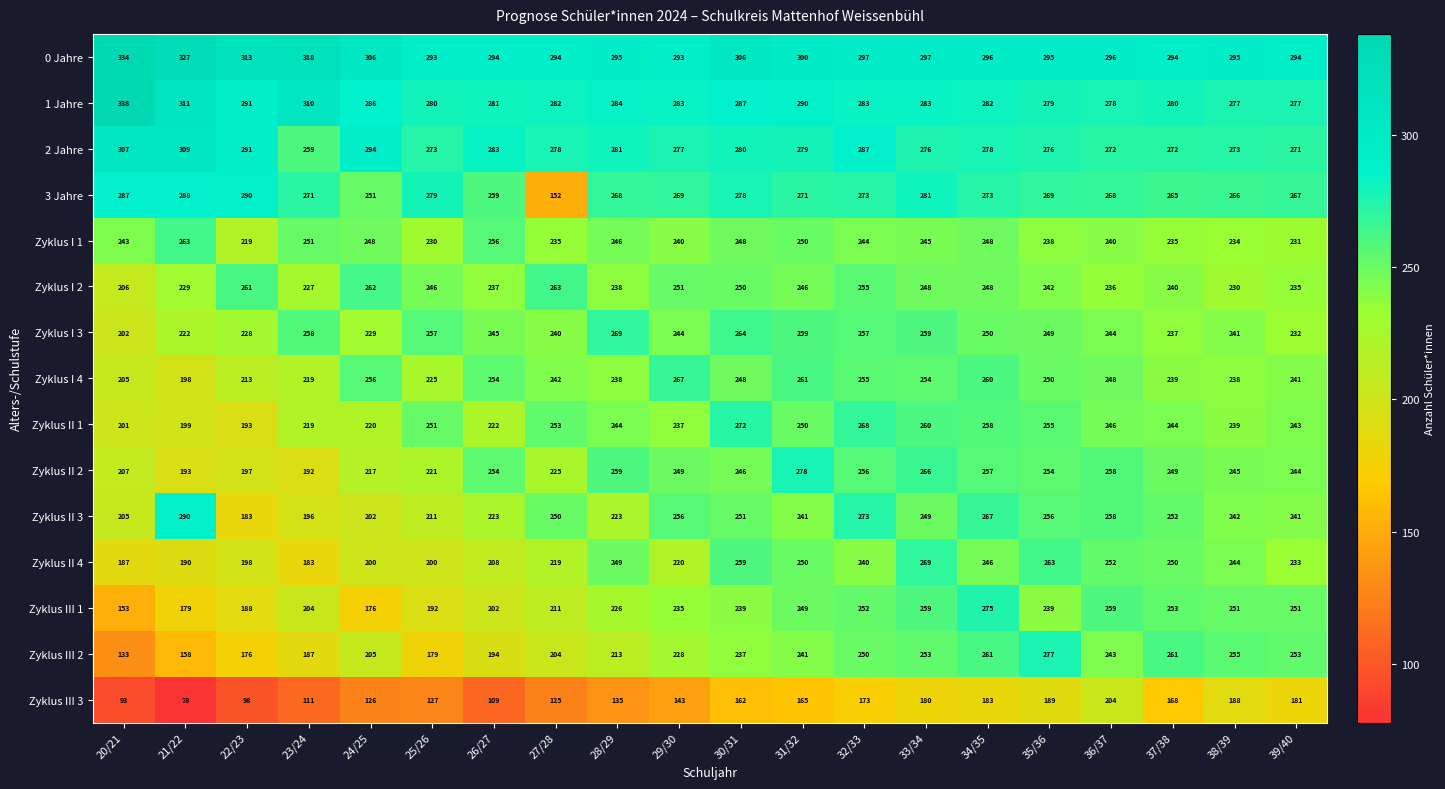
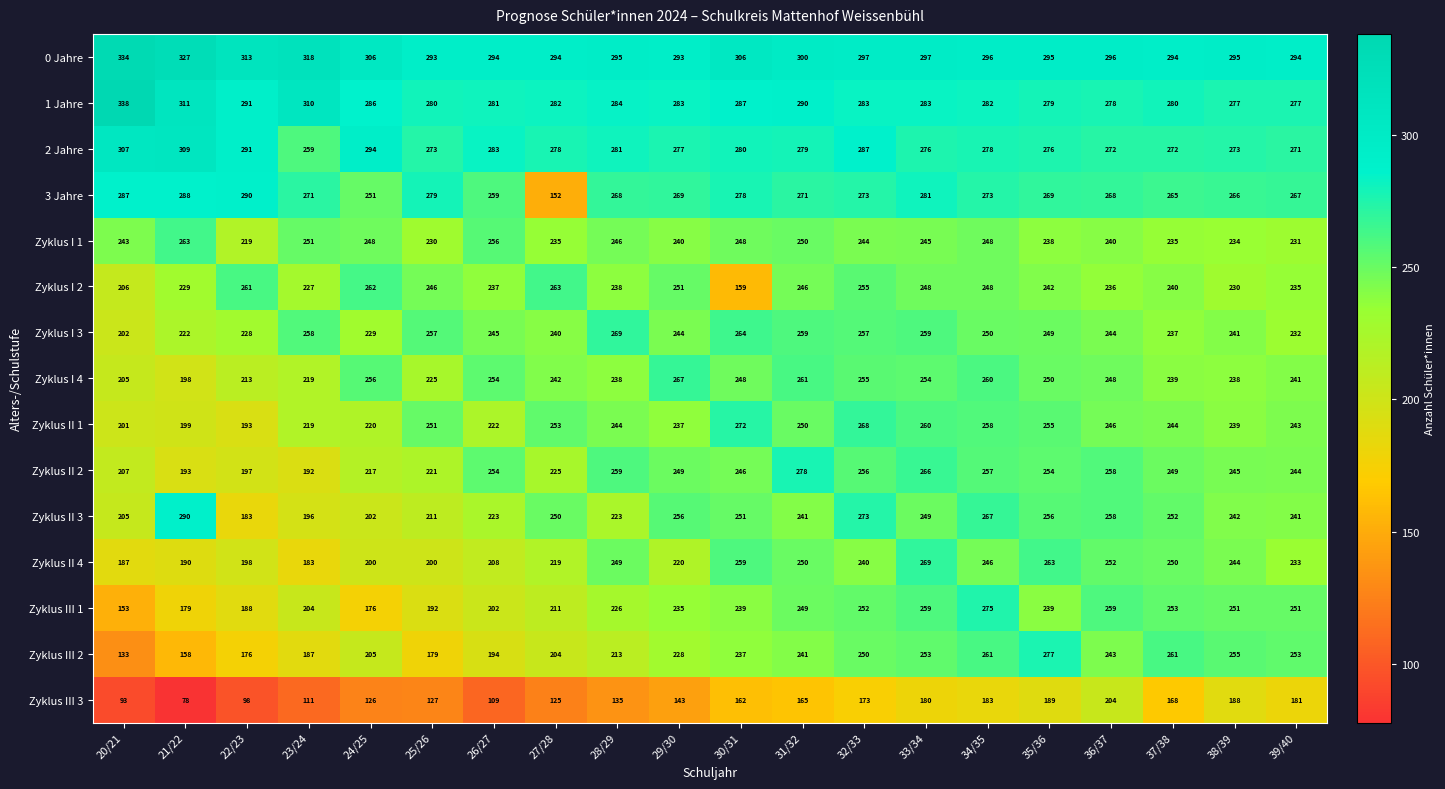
  {
    "Zyklus I 2": {
      "20/21": 206,
      "21/22": 229,
      "22/23": 261,
      "23/24": 227,
      "24/25": 262,
      "25/26": 246,
      "26/27": 237,
      "27/28": 263,
      "28/29": 238,
      "29/30": 251,
-     "30/31": 250,
+     "30/31": 159,
      "31/32": 246,
      "32/33": 255,
      "33/34": 248,
      "34/35": 248,
      "35/36": 242,
      "36/37": 236,
      "37/38": 240,
      "38/39": 230,
      "39/40": 235
    }
  }
